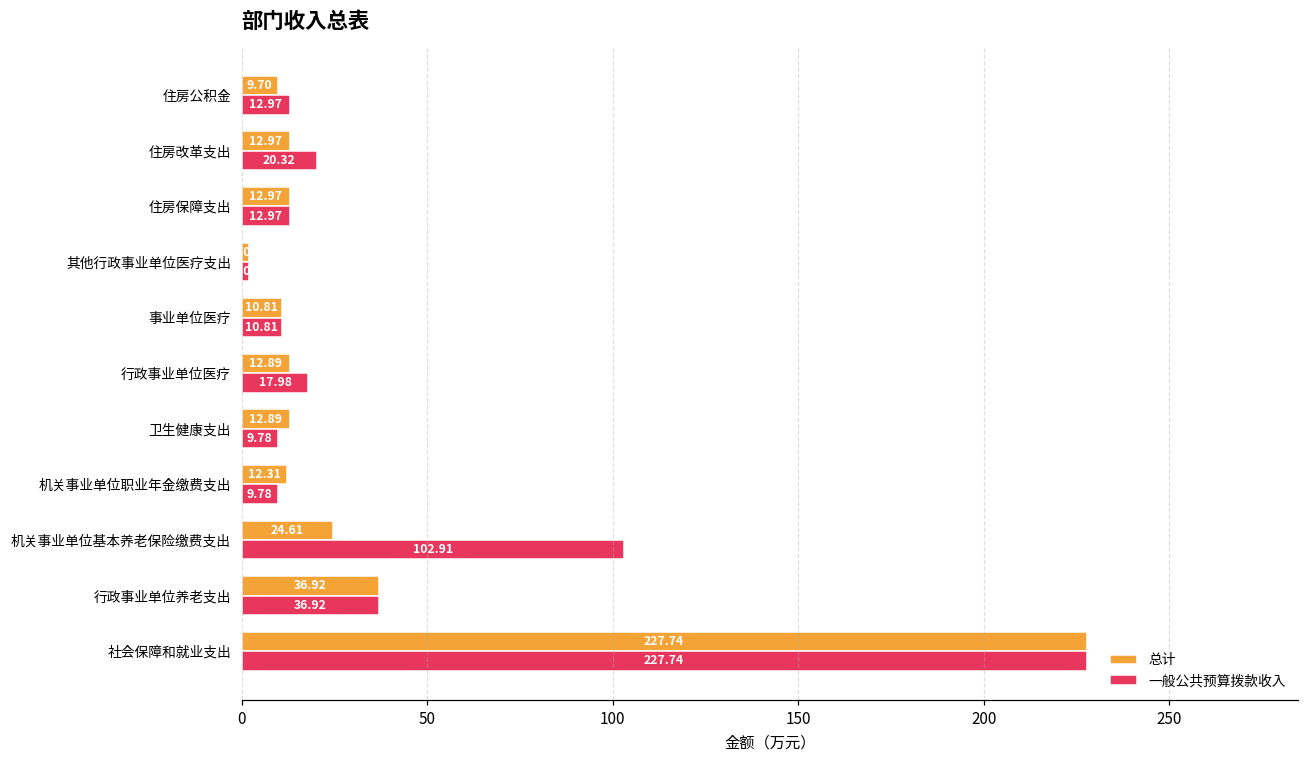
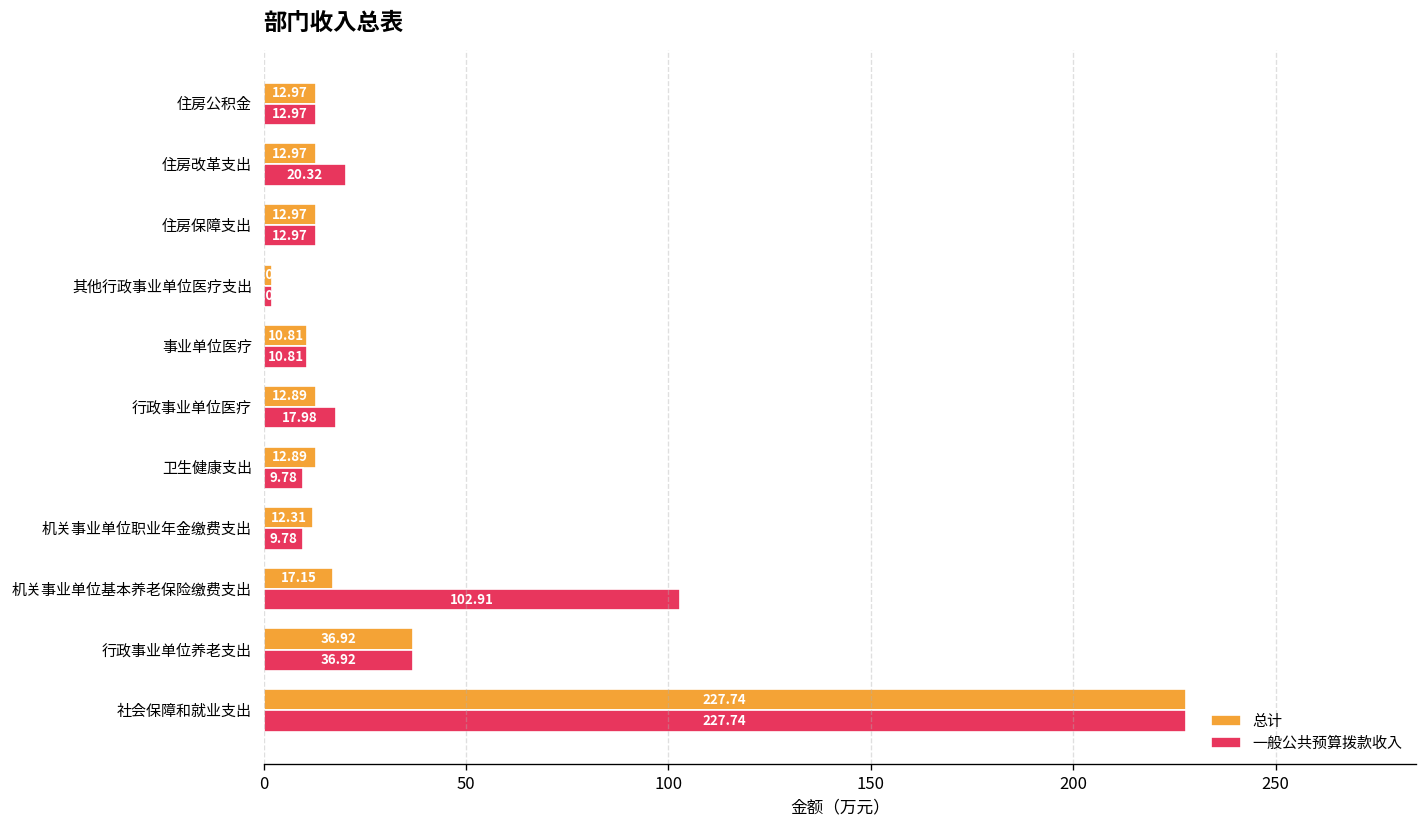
  {
    "总计": {
-     "住房公积金": 9.70,
+     "住房公积金": 12.97,
      "住房改革支出": 12.97,
      "住房保障支出": 12.97,
      "事业单位医疗": 10.81,
      "行政事业单位医疗": 12.89,
      "卫生健康支出": 12.89,
      "机关事业单位职业年金缴费支出": 12.31,
-     "机关事业单位基本养老保险缴费支出": 24.61,
+     "机关事业单位基本养老保险缴费支出": 17.15,
      "行政事业单位养老支出": 36.92,
      "社会保障和就业支出": 227.74
    },
    "一般公共预算拨款收入": {
      "住房公积金": 12.97,
      "住房改革支出": 20.32,
      "住房保障支出": 12.97,
      "事业单位医疗": 10.81,
      "行政事业单位医疗": 17.98,
      "卫生健康支出": 9.78,
      "机关事业单位职业年金缴费支出": 9.78,
      "机关事业单位基本养老保险缴费支出": 102.91,
      "行政事业单位养老支出": 36.92,
      "社会保障和就业支出": 227.74
    }
  }
